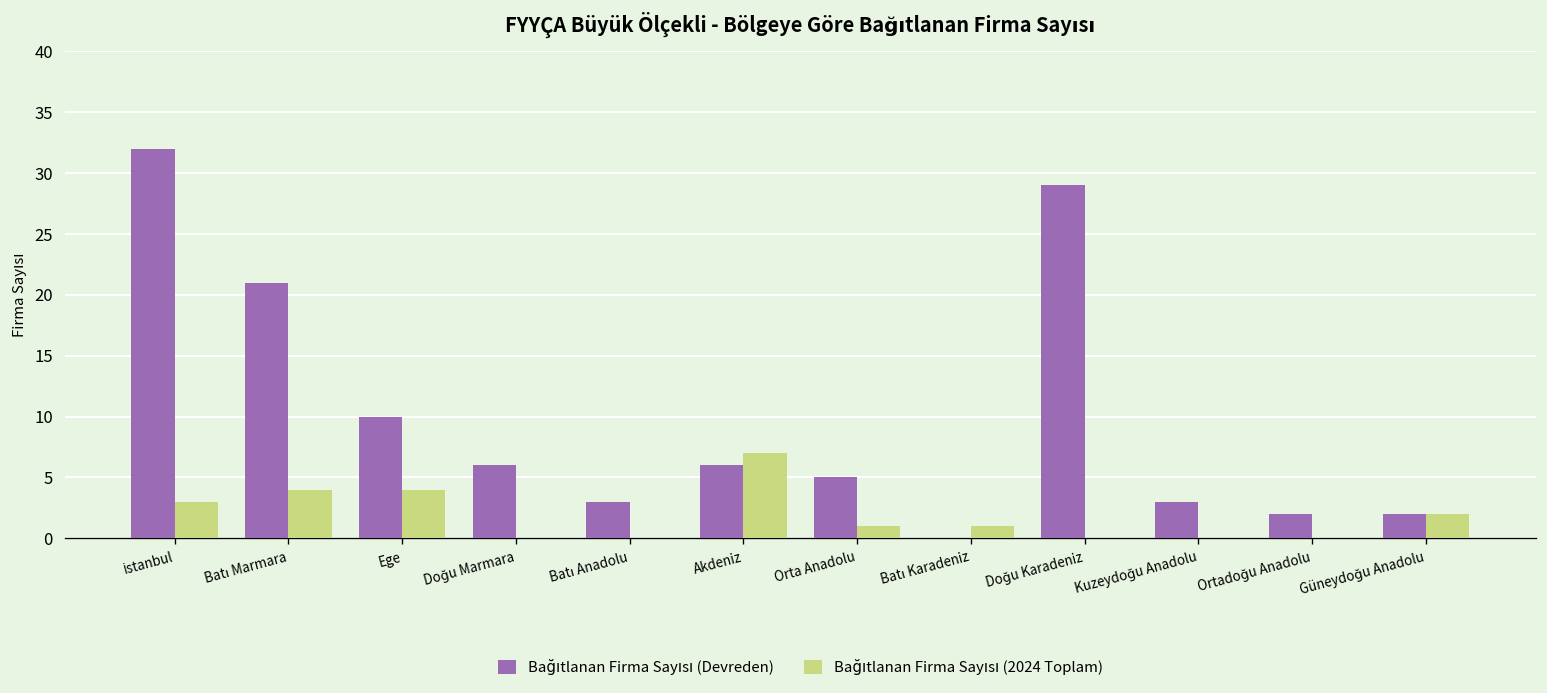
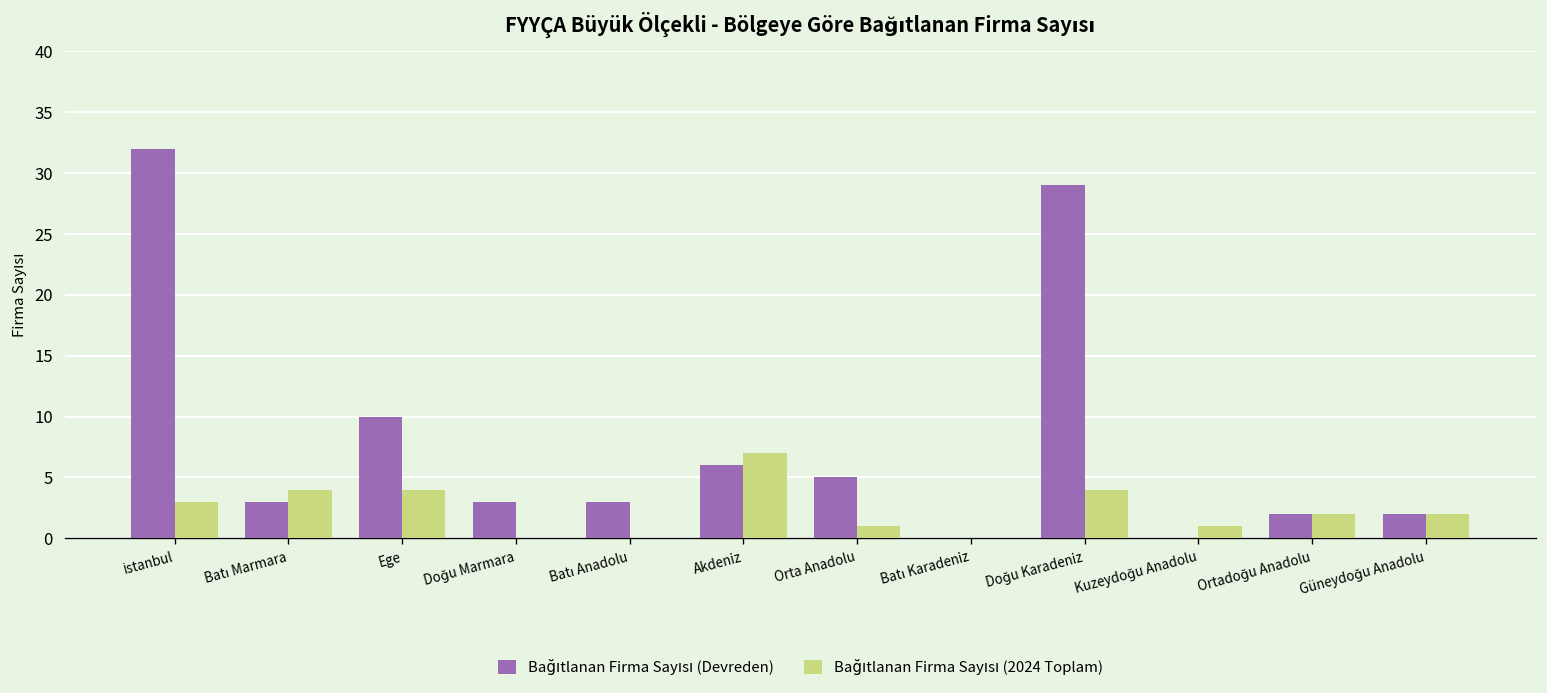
  {
    "Bağıtlanan Firma Sayısı (Devreden)": {
      "İstanbul": 32,
-     "Batı Marmara": 21,
+     "Batı Marmara": 3,
      "Ege": 10,
-     "Doğu Marmara": 6,
+     "Doğu Marmara": 3,
      "Batı Anadolu": 3,
      "Akdeniz": 6,
      "Orta Anadolu": 5,
      "Batı Karadeniz": 0,
      "Doğu Karadeniz": 29,
-     "Kuzeydoğu Anadolu": 3,
+     "Kuzeydoğu Anadolu": 0,
      "Ortadoğu Anadolu": 2,
      "Güneydoğu Anadolu": 2
    },
    "Bağıtlanan Firma Sayısı (2024 Toplam)": {
      "İstanbul": 3,
      "Batı Marmara": 4,
      "Ege": 4,
      "Doğu Marmara": 0,
      "Batı Anadolu": 0,
      "Akdeniz": 7,
      "Orta Anadolu": 1,
-     "Batı Karadeniz": 1,
-     "Doğu Karadeniz": 0,
-     "Kuzeydoğu Anadolu": 0,
-     "Ortadoğu Anadolu": 0,
+     "Batı Karadeniz": 0,
+     "Doğu Karadeniz": 4,
+     "Kuzeydoğu Anadolu": 1,
+     "Ortadoğu Anadolu": 2,
      "Güneydoğu Anadolu": 2
    }
  }
